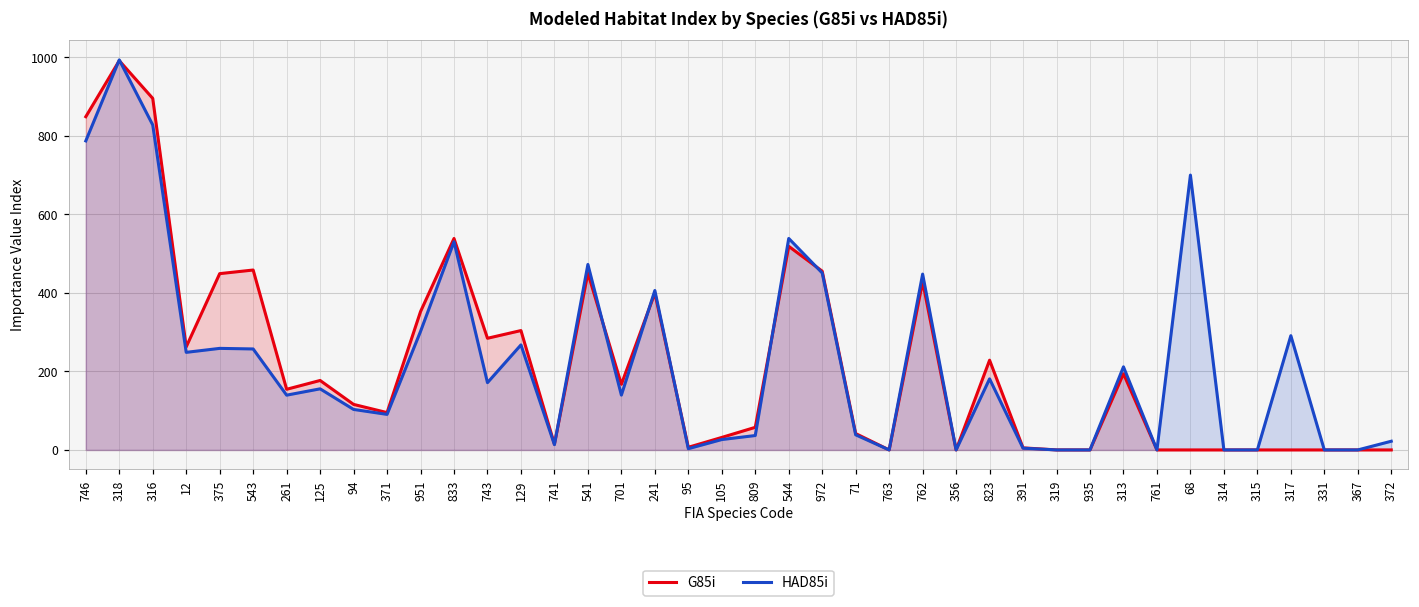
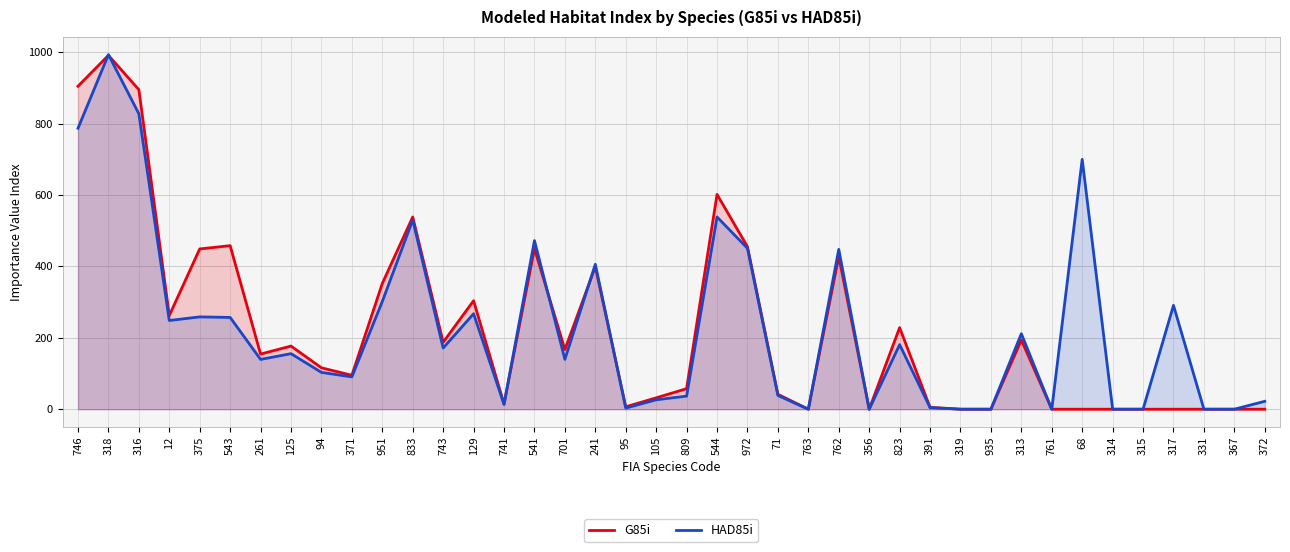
  {
    "G85i": {
-     "746": 850,
+     "746": 900,
      "316": 900,
      "12": 260,
      "375": 450,
      "543": 460,
      "261": 150,
      "125": 180,
      "94": 120,
      "951": 350,
      "833": 540,
-     "743": 280,
+     "743": 190,
      "129": 300,
      "541": 450,
      "701": 170,
      "809": 60,
-     "544": 520,
+     "544": 600,
      "762": 430,
      "823": 230,
      "313": 190,
      "68": 0,
      "317": 0,
      "372": 0
    },
    "HAD85i": {
      "746": 790,
      "316": 830,
      "12": 250,
      "375": 260,
      "543": 260,
      "261": 140,
      "125": 160,
      "94": 100,
      "951": 300,
      "833": 530,
      "743": 170,
      "129": 270,
      "541": 470,
      "701": 140,
      "809": 40,
      "544": 540,
      "762": 450,
      "823": 180,
      "313": 210,
      "68": 700,
      "317": 290,
      "372": 20
    }
  }
